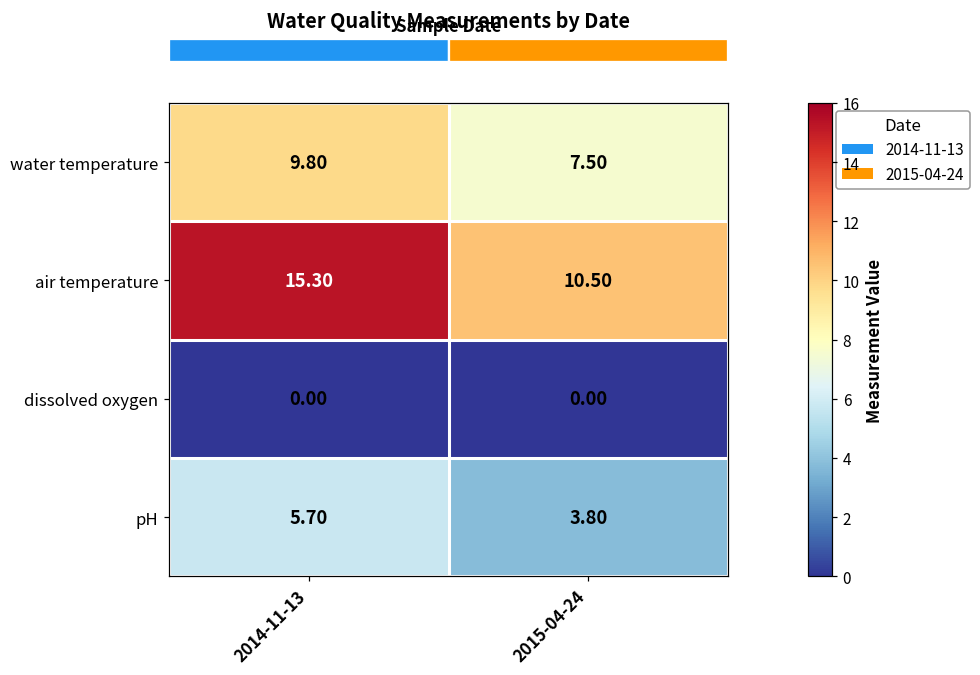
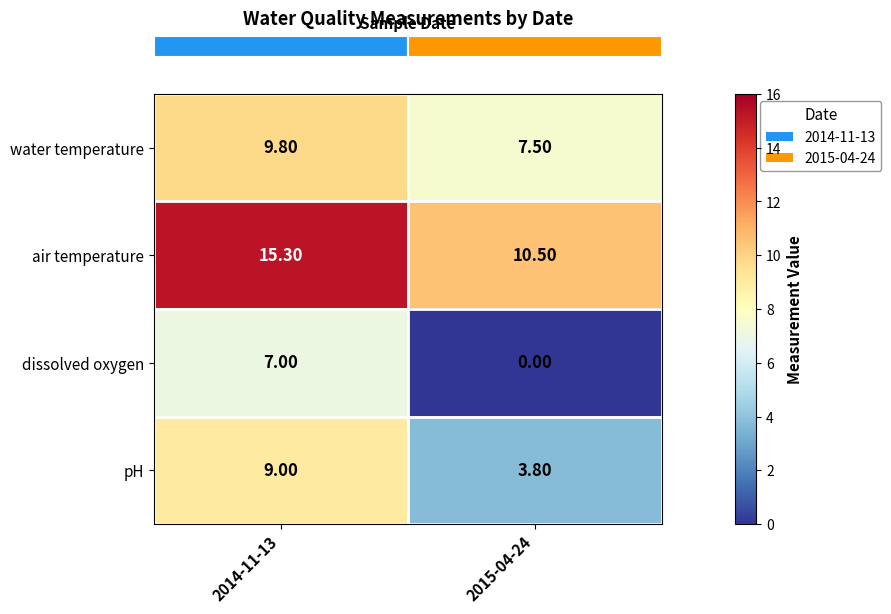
  {
    "water temperature": {
      "2014-11-13": 9.80,
      "2015-04-24": 7.50
    },
    "air temperature": {
      "2014-11-13": 15.30,
      "2015-04-24": 10.50
    },
    "dissolved oxygen": {
-     "2014-11-13": 0.00,
+     "2014-11-13": 7.00,
      "2015-04-24": 0.00
    },
    "pH": {
-     "2014-11-13": 5.70,
+     "2014-11-13": 9.00,
      "2015-04-24": 3.80
    }
  }
